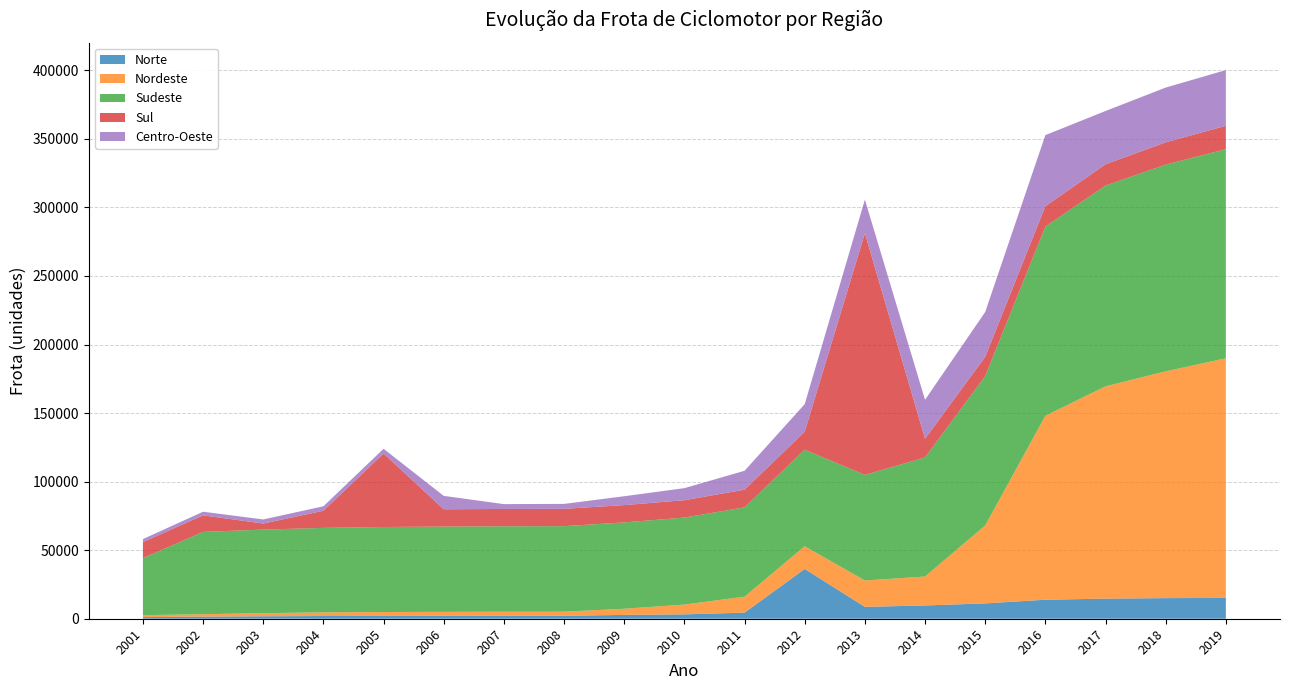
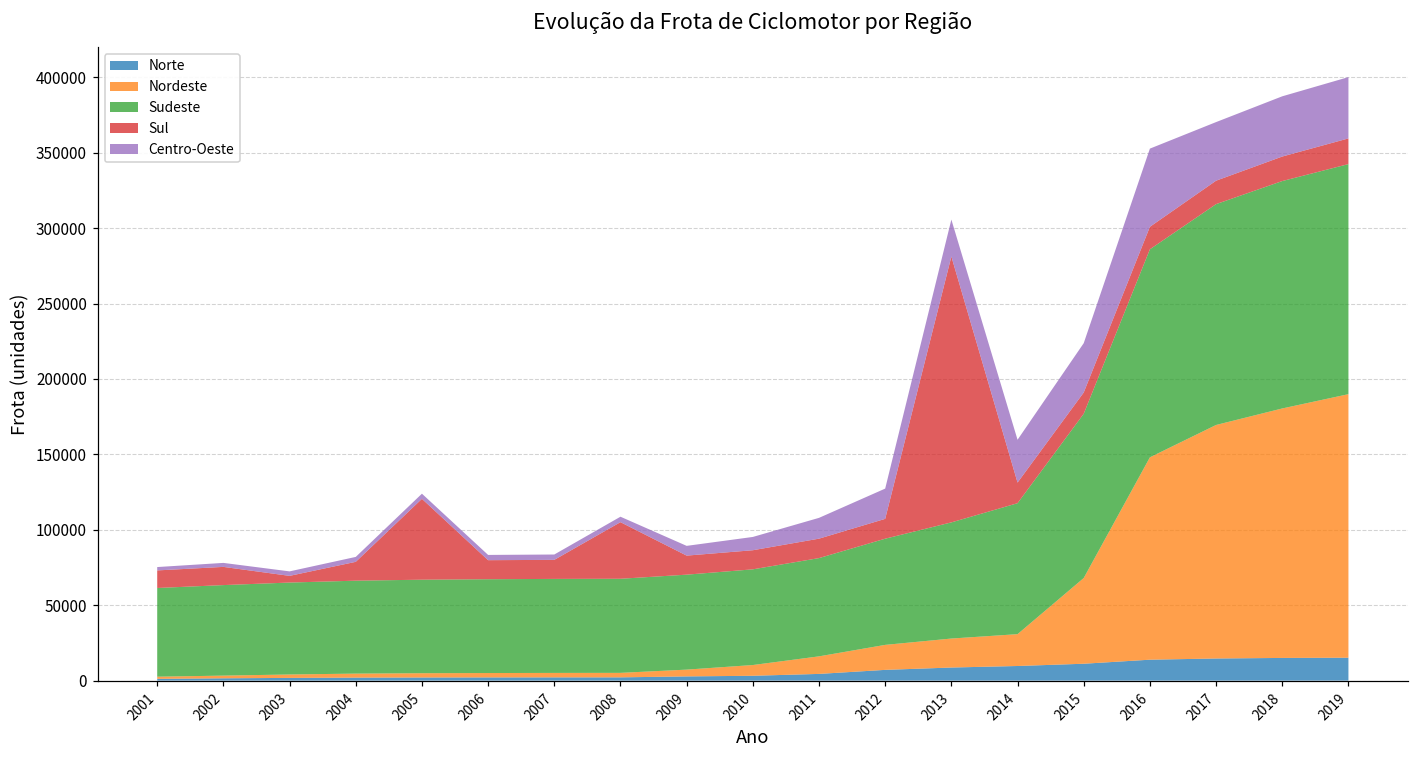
  {
    "Norte": {
      "2004": 2000,
      "2005": 2000,
      "2006": 2000,
      "2007": 2000,
      "2008": 2000,
      "2009": 3000,
      "2010": 3000,
      "2011": 4000,
-     "2012": 36000,
+     "2012": 7000,
      "2013": 9000,
      "2014": 10000,
      "2015": 11000,
      "2016": 14000,
      "2017": 15000,
      "2018": 15000,
      "2019": 15000
    },
    "Nordeste": {
      "2003": 2000,
      "2004": 3000,
      "2005": 3000,
      "2006": 3000,
      "2007": 3000,
      "2008": 3000,
      "2009": 4000,
      "2010": 7000,
      "2011": 12000,
      "2012": 17000,
      "2013": 19000,
      "2014": 21000,
      "2015": 57000,
      "2016": 134000,
      "2017": 155000,
      "2018": 165000,
      "2019": 175000
    },
    "Sudeste": {
-     "2001": 42000,
+     "2001": 59000,
      "2002": 60000,
      "2003": 61000,
      "2004": 62000,
      "2005": 62000,
      "2006": 62000,
      "2007": 62000,
      "2008": 62000,
      "2009": 63000,
      "2010": 63000,
      "2011": 65000,
      "2012": 70000,
      "2013": 77000,
      "2014": 87000,
      "2015": 109000,
      "2016": 138000,
      "2017": 146000,
      "2018": 151000,
      "2019": 153000
    },
    "Sul": {
      "2001": 12000,
      "2002": 12000,
      "2003": 4000,
      "2004": 12000,
      "2005": 54000,
      "2006": 13000,
      "2007": 13000,
-     "2008": 13000,
+     "2008": 38000,
      "2009": 13000,
      "2010": 13000,
      "2011": 13000,
      "2012": 13000,
      "2013": 176000,
      "2014": 14000,
      "2015": 14000,
      "2016": 15000,
      "2017": 16000,
      "2018": 16000,
      "2019": 17000
    },
    "Centro-Oeste": {
      "2001": 2000,
      "2002": 3000,
      "2003": 3000,
      "2004": 3000,
      "2005": 3000,
-     "2006": 10000,
+     "2006": 3000,
      "2007": 4000,
      "2008": 4000,
      "2009": 6000,
      "2010": 9000,
      "2011": 14000,
      "2012": 20000,
      "2013": 24000,
      "2014": 28000,
      "2015": 33000,
      "2016": 52000,
      "2017": 39000,
      "2018": 40000,
      "2019": 41000
    }
  }
